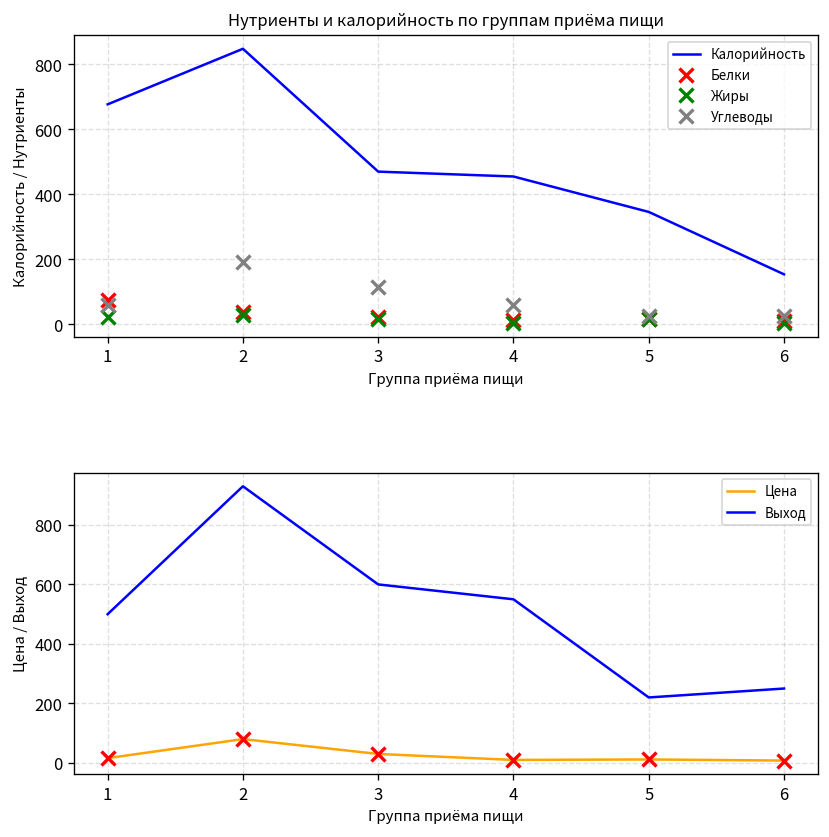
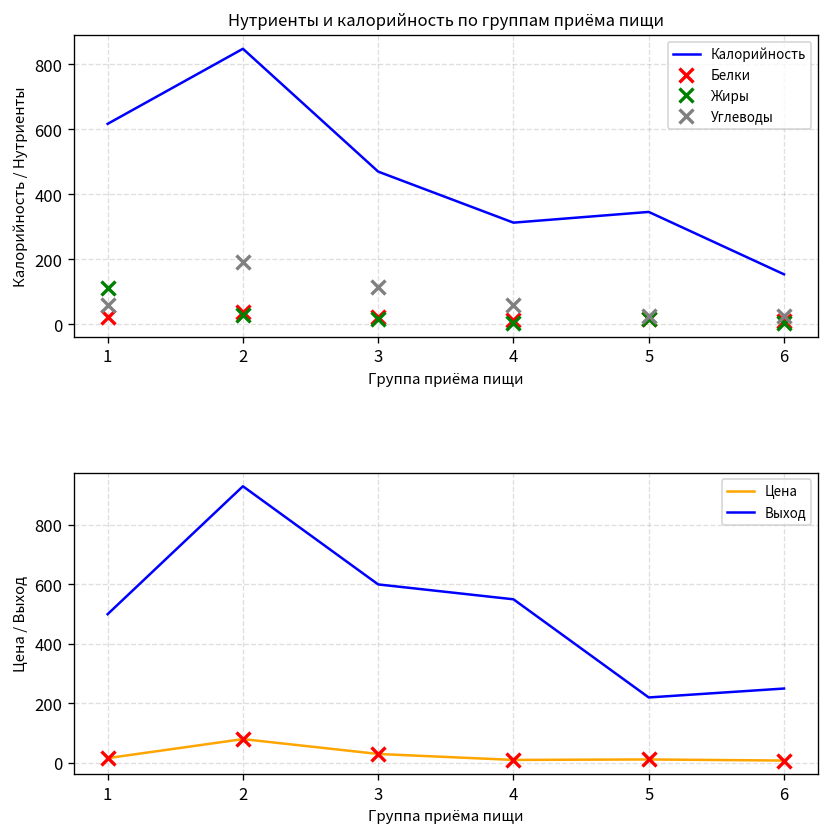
  {
    "Нутриенты и калорийность по группам приёма пищи": {
      "Калорийность": {
-       "1": 680,
+       "1": 620,
        "2": 850,
        "3": 470,
-       "4": 460,
+       "4": 310,
        "5": 350,
        "6": 150
      },
      "Белки": {
-       "1": 80
+       "1": 20
      },
      "Жиры": {
-       "1": 20
+       "1": 110
      },
      "Углеводы": {
        "1": 60,
        "2": 190,
        "3": 120,
        "4": 60,
        "6": 30
      }
    }
  }
